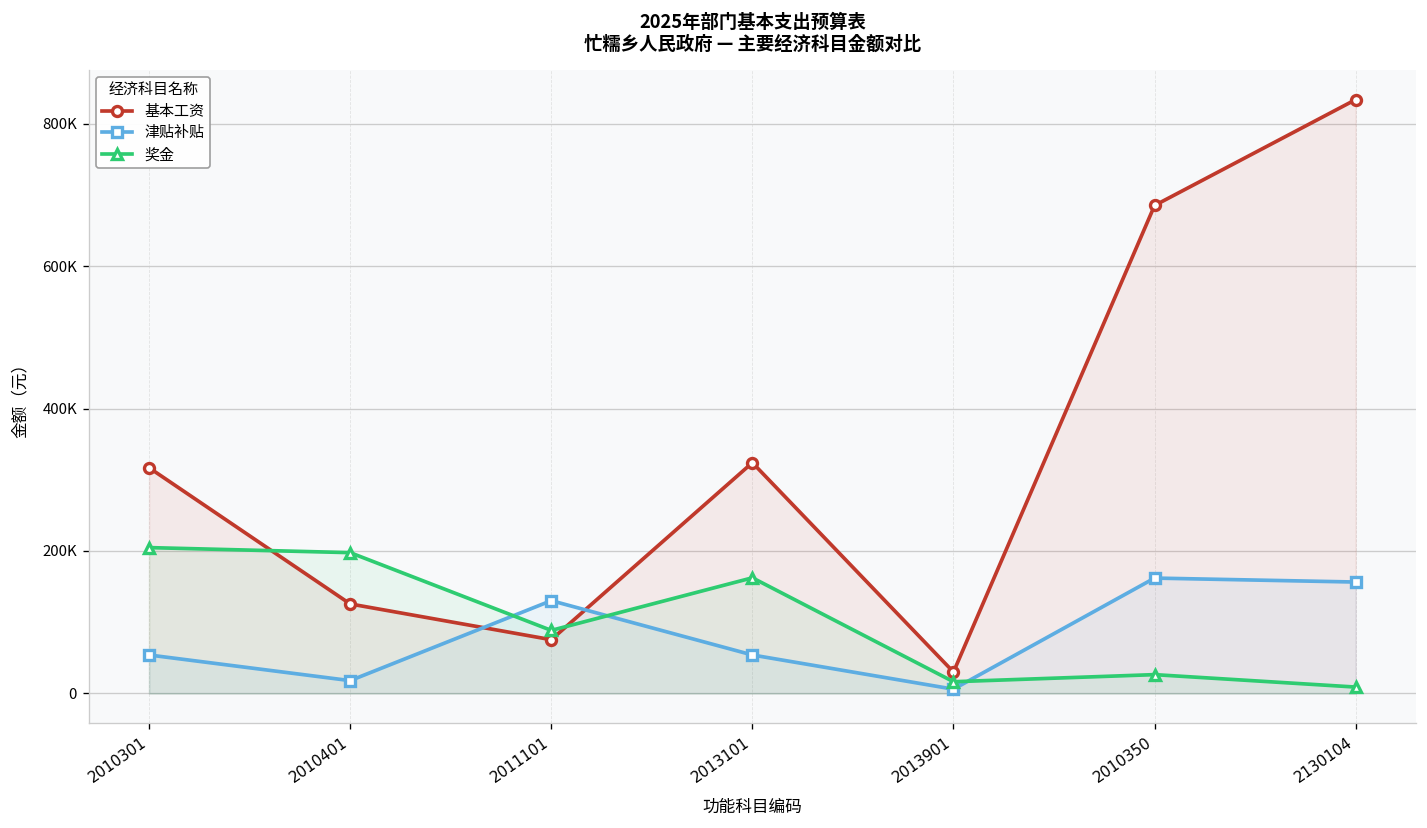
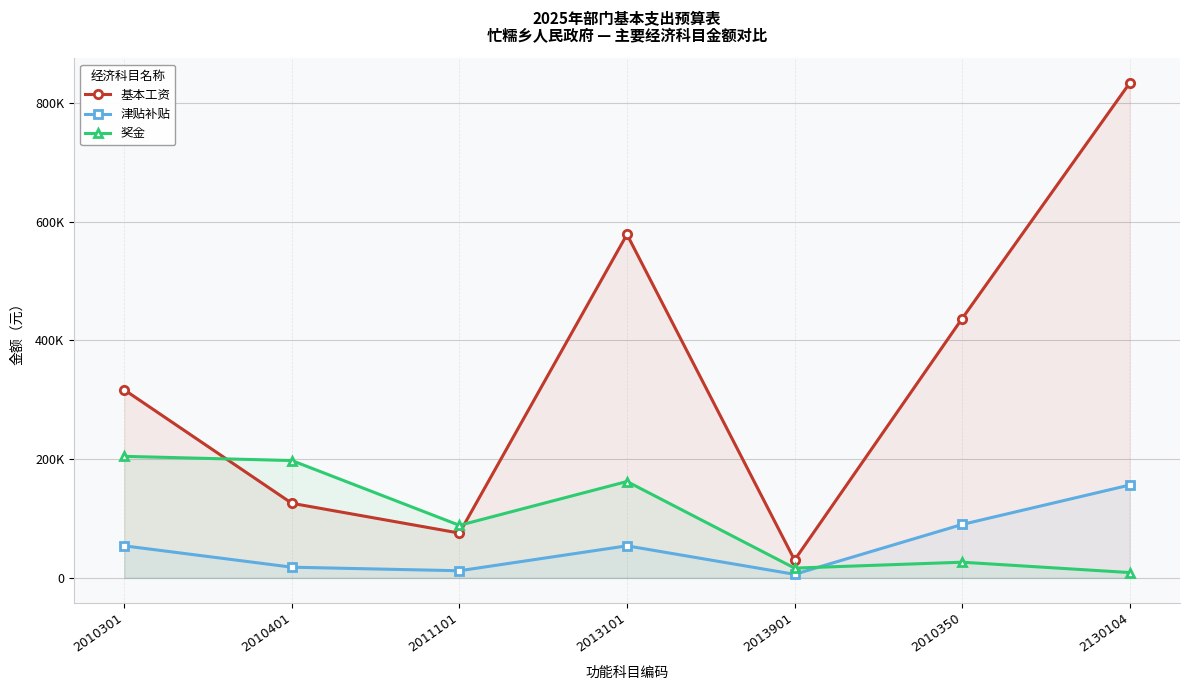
  {
    "基本工资": {
      "2010301": 320000,
      "2010401": 130000,
      "2011101": 80000,
-     "2013101": 320000,
+     "2013101": 580000,
      "2013901": 30000,
-     "2010350": 690000,
+     "2010350": 440000,
      "2130104": 830000
    },
    "津贴补贴": {
      "2010301": 50000,
      "2010401": 20000,
-     "2011101": 130000,
+     "2011101": 10000,
      "2013101": 50000,
      "2013901": 10000,
-     "2010350": 160000,
+     "2010350": 90000,
      "2130104": 160000
    },
    "奖金": {
      "2010301": 200000,
      "2010401": 200000,
      "2011101": 90000,
      "2013101": 160000,
      "2013901": 20000,
      "2010350": 30000,
      "2130104": 10000
    }
  }
